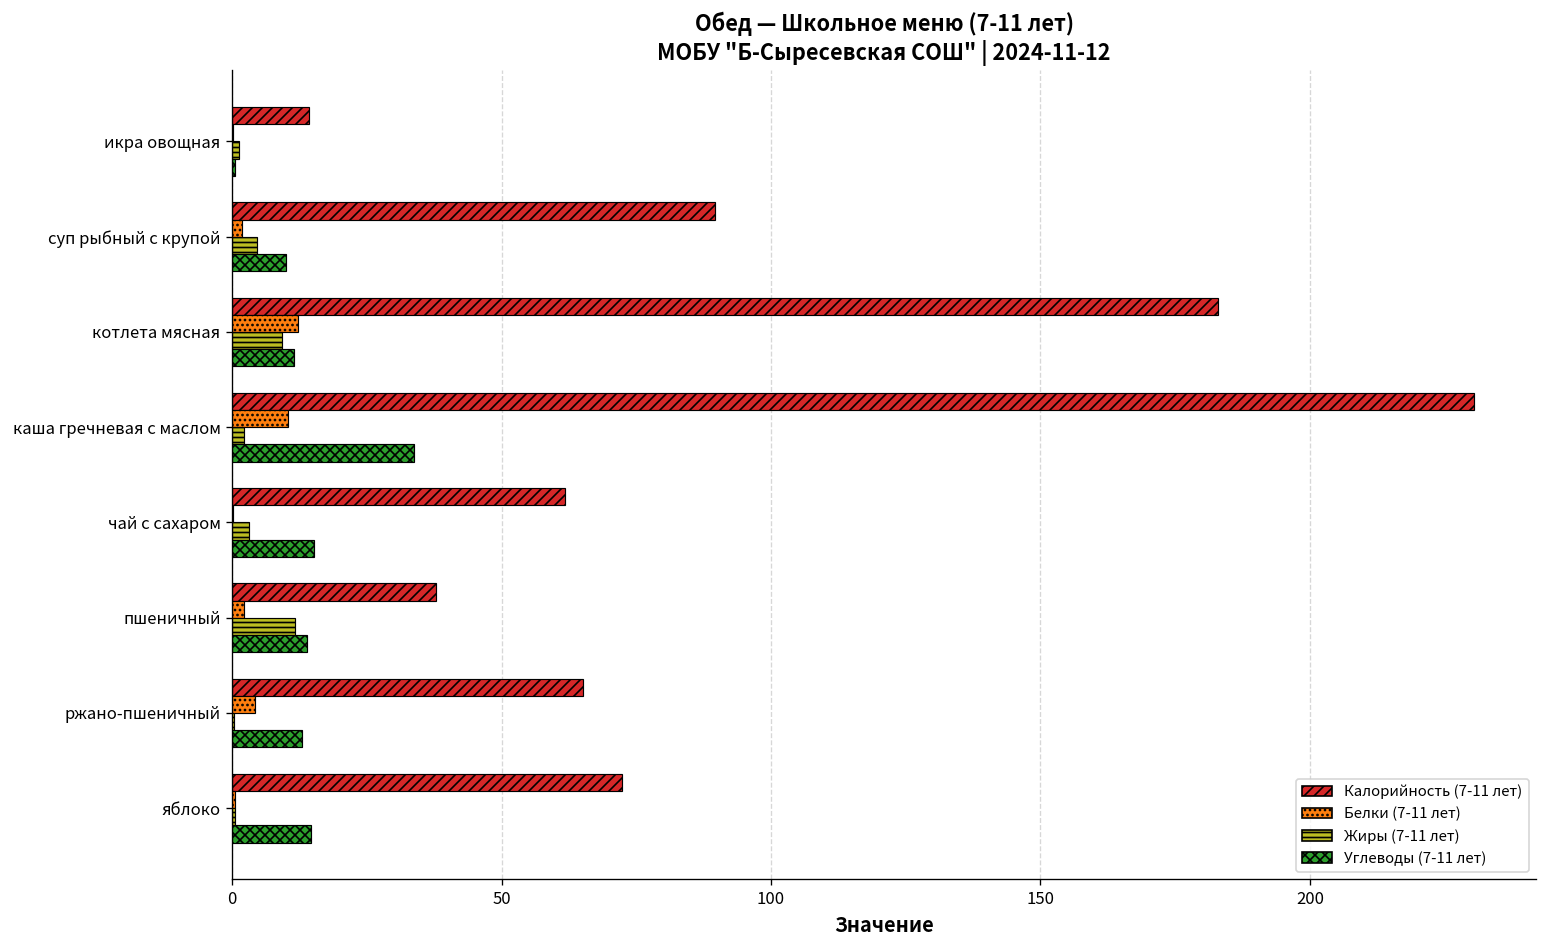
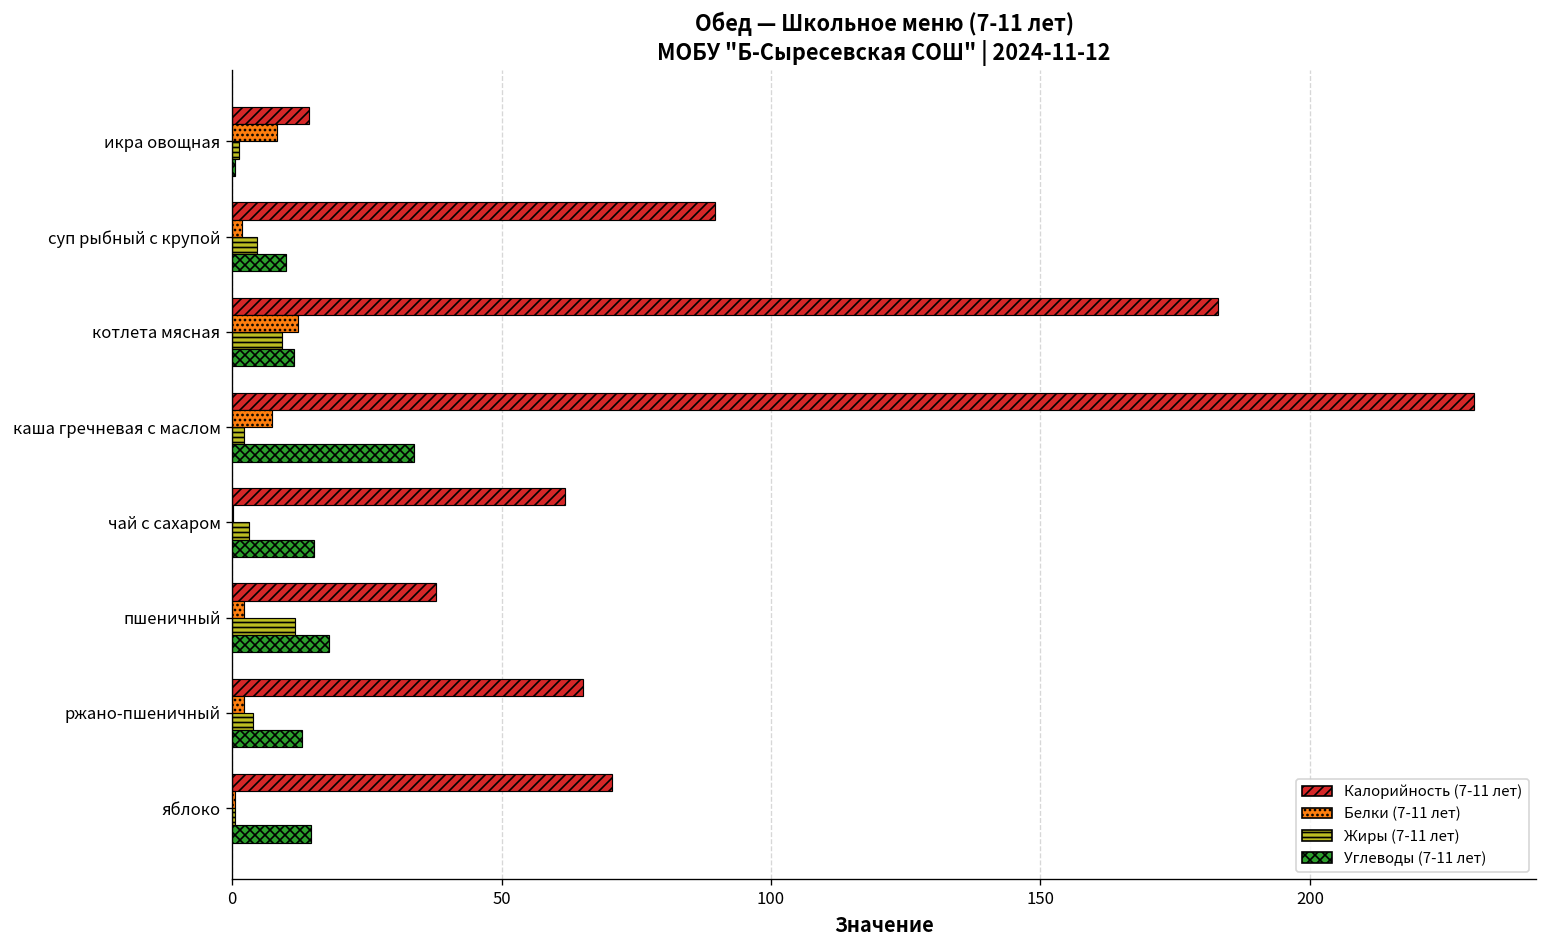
  {
    "Калорийность (7-11 лет)": {
      "икра овощная": 14,
      "суп рыбный с крупой": 90,
      "котлета мясная": 183,
      "каша гречневая с маслом": 230,
      "чай с сахаром": 62,
      "пшеничный": 38,
      "ржано-пшеничный": 65,
-     "яблоко": 72
+     "яблоко": 71
    },
    "Белки (7-11 лет)": {
-     "икра овощная": 0,
+     "икра овощная": 8,
      "суп рыбный с крупой": 2,
      "котлета мясная": 12,
-     "каша гречневая с маслом": 10,
+     "каша гречневая с маслом": 7,
      "пшеничный": 2,
-     "ржано-пшеничный": 4,
+     "ржано-пшеничный": 2,
      "яблоко": 1
    },
    "Жиры (7-11 лет)": {
      "икра овощная": 1,
      "суп рыбный с крупой": 5,
      "котлета мясная": 9,
      "каша гречневая с маслом": 2,
      "чай с сахаром": 3,
      "пшеничный": 12,
-     "ржано-пшеничный": 0,
+     "ржано-пшеничный": 4,
      "яблоко": 1
    },
    "Углеводы (7-11 лет)": {
      "икра овощная": 1,
      "суп рыбный с крупой": 10,
      "котлета мясная": 12,
      "каша гречневая с маслом": 34,
      "чай с сахаром": 15,
-     "пшеничный": 14,
+     "пшеничный": 18,
      "ржано-пшеничный": 13,
      "яблоко": 15
    }
  }
